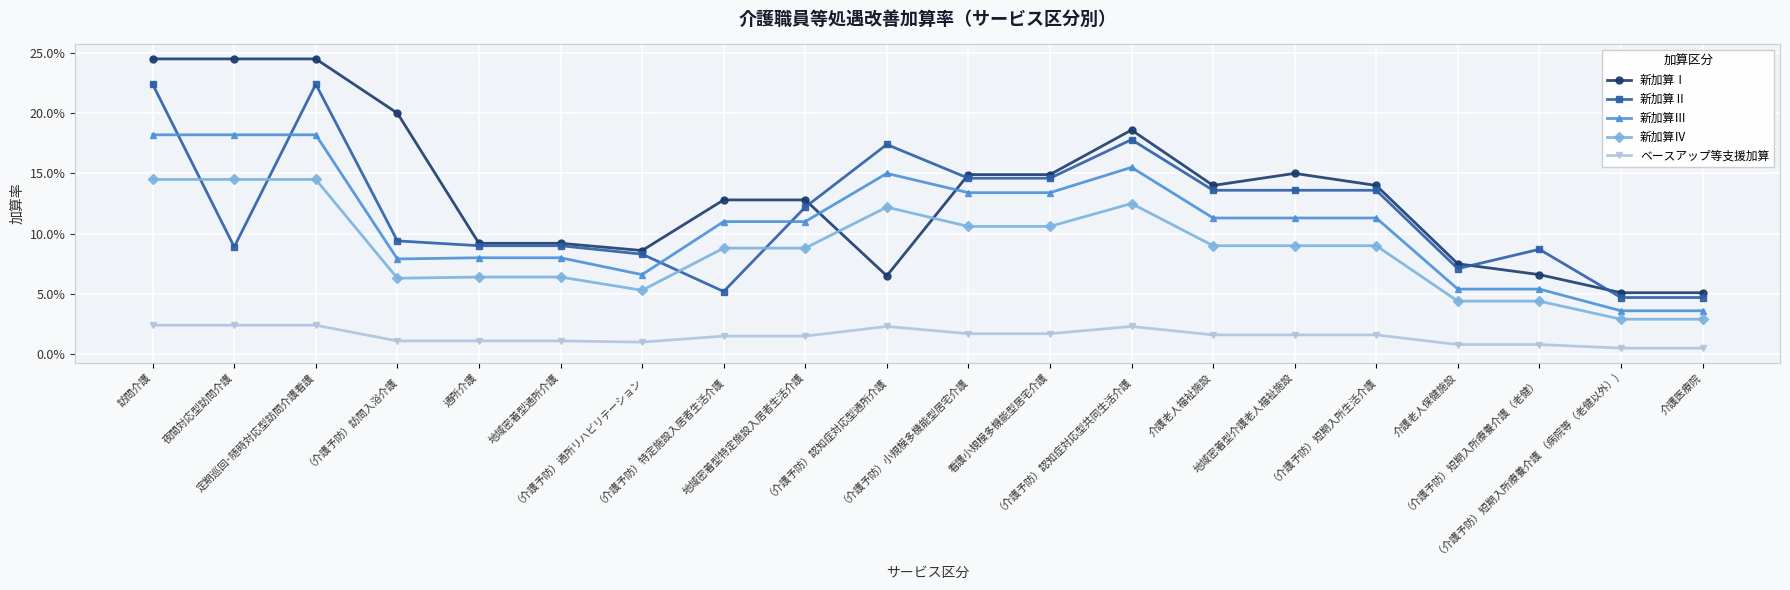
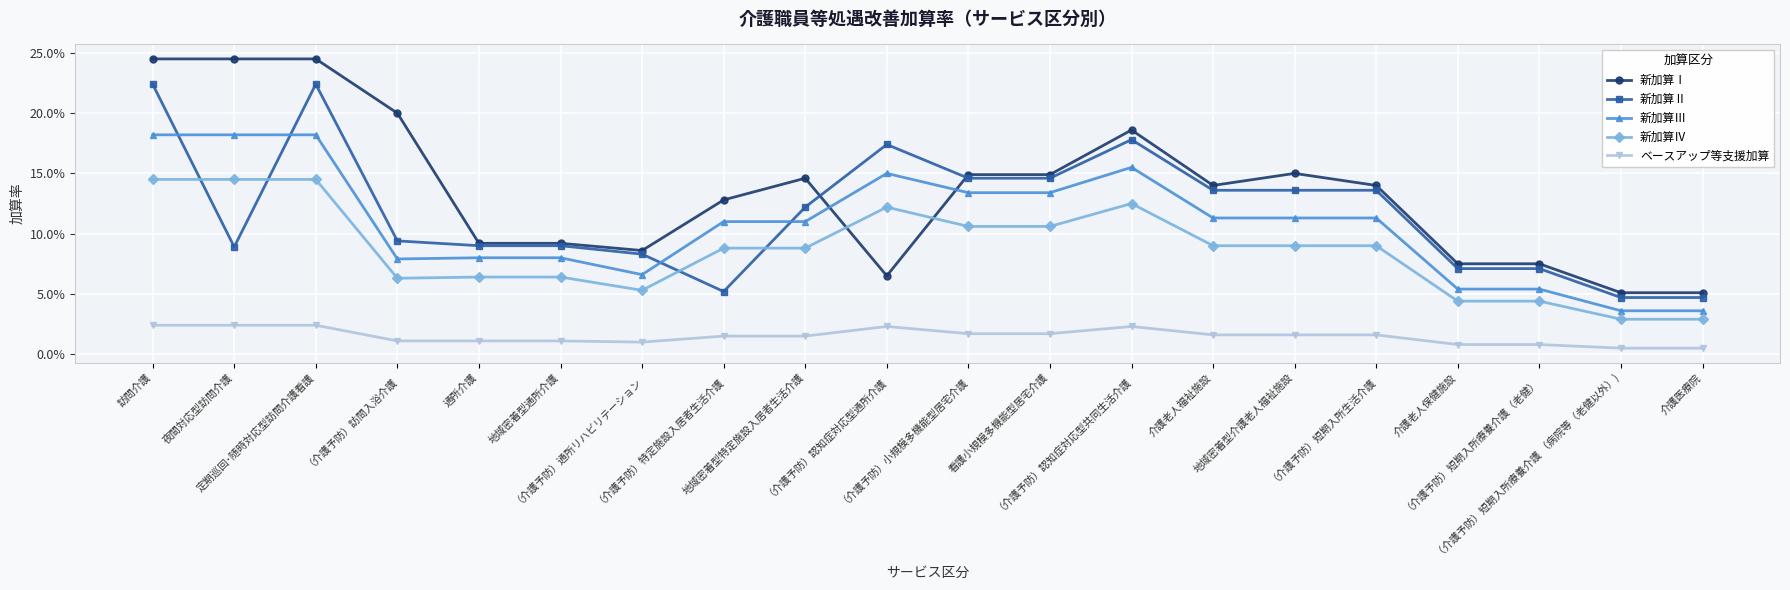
  {
    "新加算Ⅰ": {
      "訪問介護": "24.5%",
      "夜間対応型訪問介護": "24.5%",
      "定期巡回･随時対応型訪問介護看護": "24.5%",
      "（介護予防）訪問入浴介護": "20.0%",
      "（介護予防）通所リハビリテーション": "8.6%",
      "（介護予防）特定施設入居者生活介護": "12.8%",
-     "地域密着型特定施設入居者生活介護": "12.8%",
+     "地域密着型特定施設入居者生活介護": "14.6%",
      "（介護予防）認知症対応型通所介護": "6.5%",
      "（介護予防）小規模多機能型居宅介護": "14.9%",
      "看護小規模多機能型居宅介護": "14.9%",
      "（介護予防）認知症対応型共同生活介護": "18.6%",
      "介護老人福祉施設": "14.0%",
      "地域密着型介護老人福祉施設": "15.0%",
      "（介護予防）短期入所生活介護": "14.0%",
      "介護老人保健施設": "7.5%",
-     "（介護予防）短期入所療養介護（老健）": "6.6%",
+     "（介護予防）短期入所療養介護（老健）": "7.5%",
      "（介護予防）短期入所療養介護 （病院等（老健以外）)": "5.1%",
      "介護医療院": "5.1%"
    },
    "新加算Ⅱ": {
      "訪問介護": "22.4%",
      "夜間対応型訪問介護": "8.9%",
      "定期巡回･随時対応型訪問介護看護": "22.4%",
      "（介護予防）訪問入浴介護": "9.4%",
      "（介護予防）通所リハビリテーション": "8.3%",
      "（介護予防）特定施設入居者生活介護": "5.2%",
      "地域密着型特定施設入居者生活介護": "12.2%",
      "（介護予防）認知症対応型通所介護": "17.4%",
      "（介護予防）小規模多機能型居宅介護": "14.6%",
      "看護小規模多機能型居宅介護": "14.6%",
      "（介護予防）認知症対応型共同生活介護": "17.8%",
      "介護老人福祉施設": "13.6%",
      "地域密着型介護老人福祉施設": "13.6%",
      "（介護予防）短期入所生活介護": "13.6%",
      "介護老人保健施設": "7.1%",
-     "（介護予防）短期入所療養介護（老健）": "8.7%",
+     "（介護予防）短期入所療養介護（老健）": "7.1%",
      "（介護予防）短期入所療養介護 （病院等（老健以外）)": "4.7%",
      "介護医療院": "4.7%"
    }
  }
